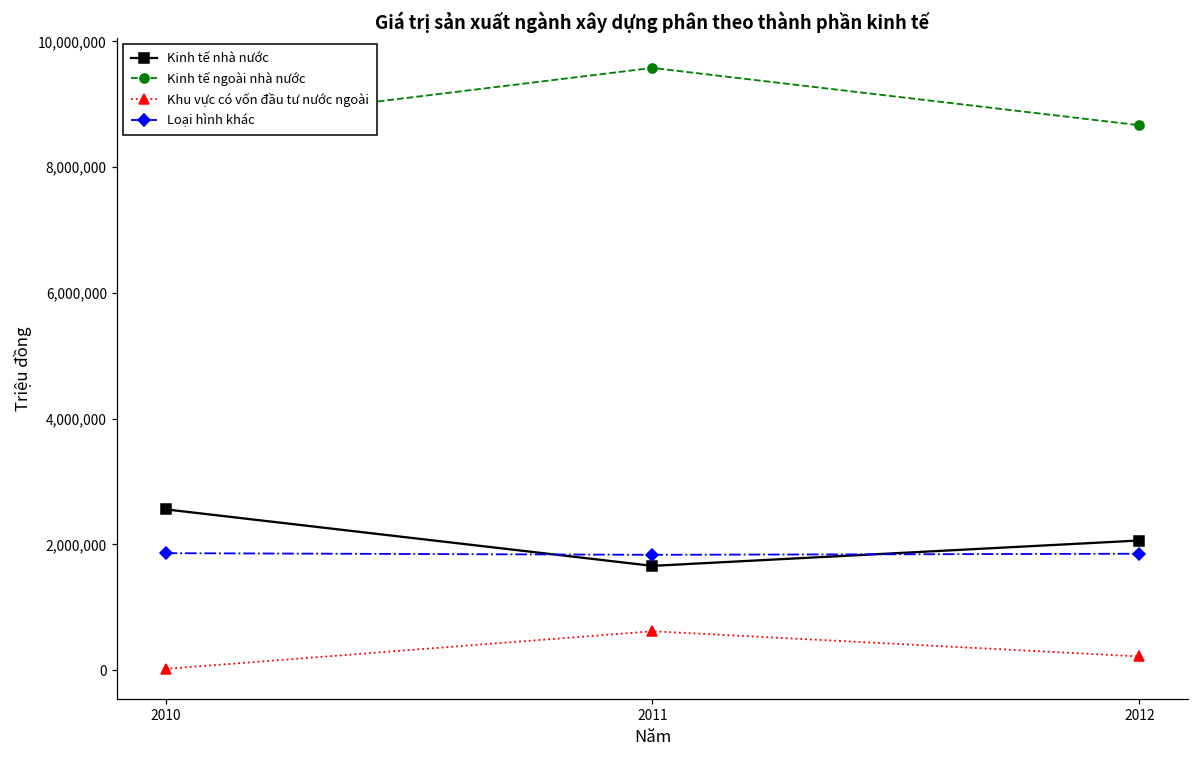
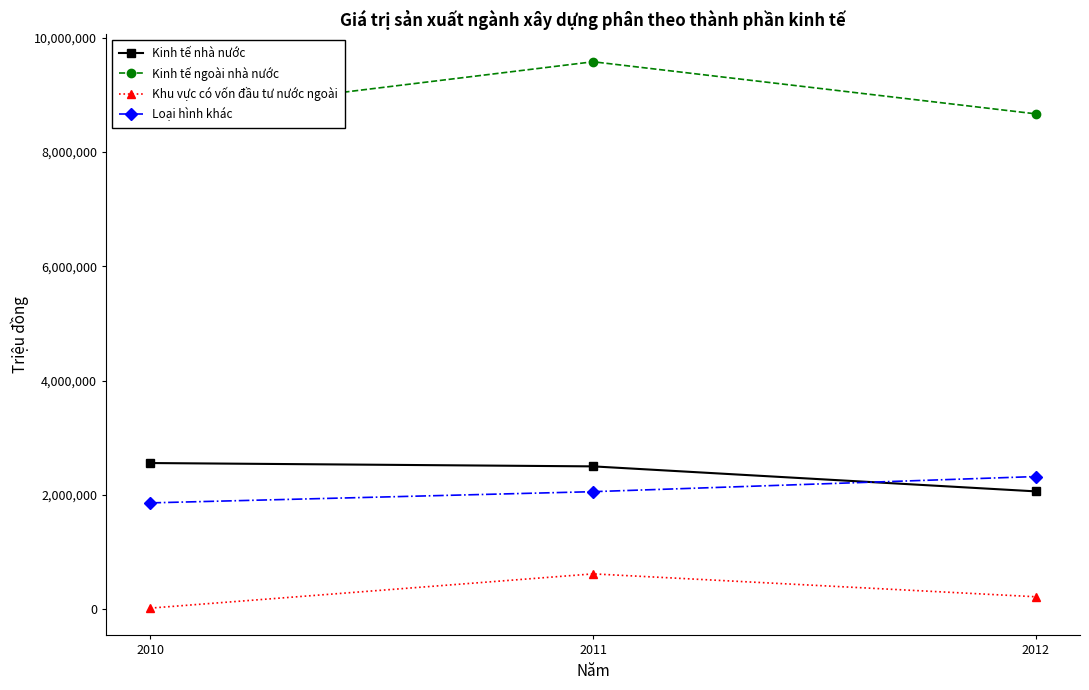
  {
    "Kinh tế nhà nước": {
      "2010": "2,600,000",
-     "2011": "1,700,000",
+     "2011": "2,500,000",
      "2012": "2,100,000"
    },
    "Kinh tế ngoài nhà nước": {
      "2011": "9,600,000",
      "2012": "8,700,000"
    },
    "Khu vực có vốn đầu tư nước ngoài": {
      "2010": "0",
      "2011": "600,000",
      "2012": "200,000"
    },
    "Loại hình khác": {
      "2010": "1,900,000",
-     "2011": "1,800,000",
-     "2012": "1,900,000"
+     "2011": "2,100,000",
+     "2012": "2,300,000"
    }
  }
